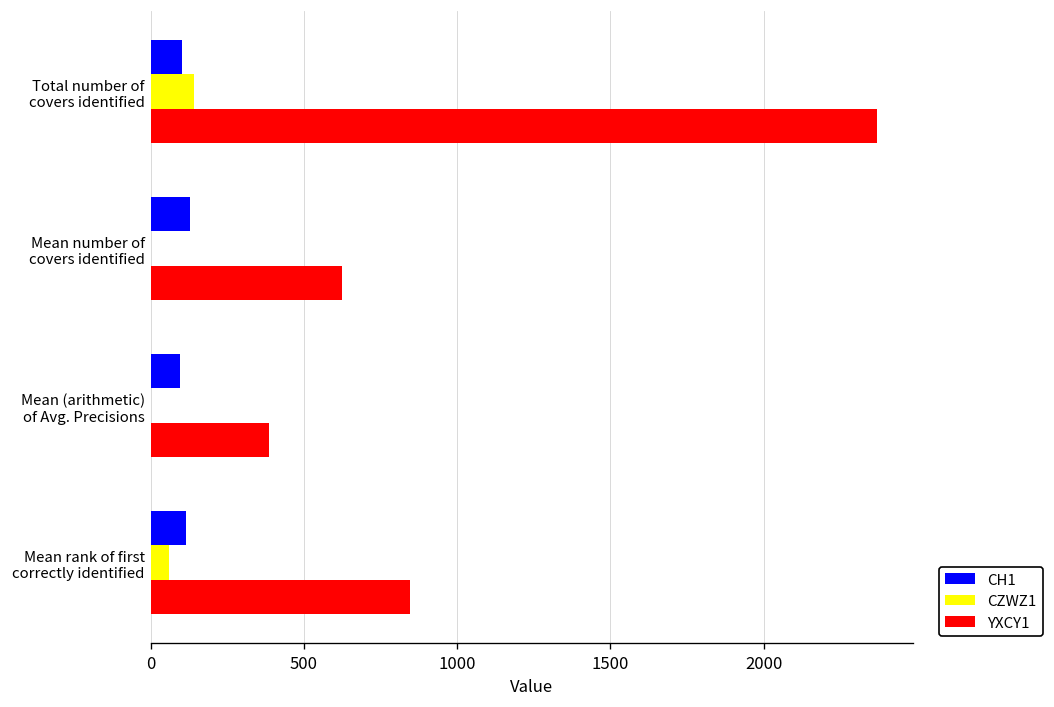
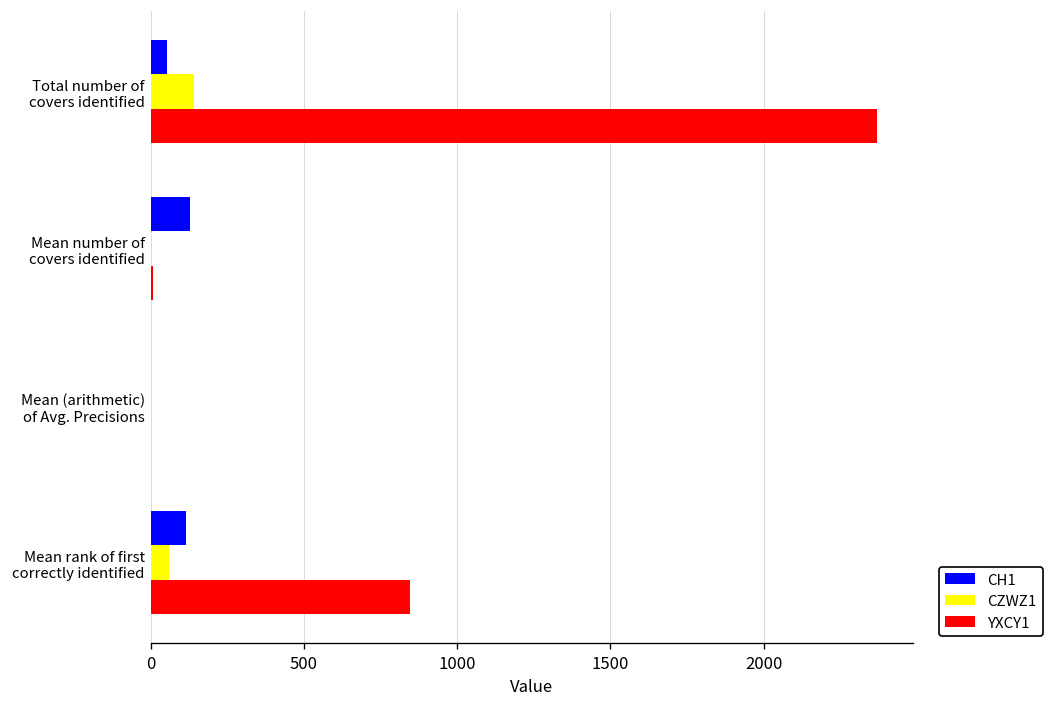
  {
    "CH1": {
-     "Total number of covers identified": 100,
+     "Total number of covers identified": 50,
      "Mean number of covers identified": 130,
-     "Mean (arithmetic) of Avg. Precisions": 90,
+     "Mean (arithmetic) of Avg. Precisions": 0,
      "Mean rank of first correctly identified": 120
    },
    "CZWZ1": {
      "Total number of covers identified": 140,
      "Mean rank of first correctly identified": 60
    },
    "YXCY1": {
      "Total number of covers identified": 2370,
-     "Mean number of covers identified": 620,
-     "Mean (arithmetic) of Avg. Precisions": 390,
+     "Mean number of covers identified": 10,
+     "Mean (arithmetic) of Avg. Precisions": 0,
      "Mean rank of first correctly identified": 850
    }
  }
